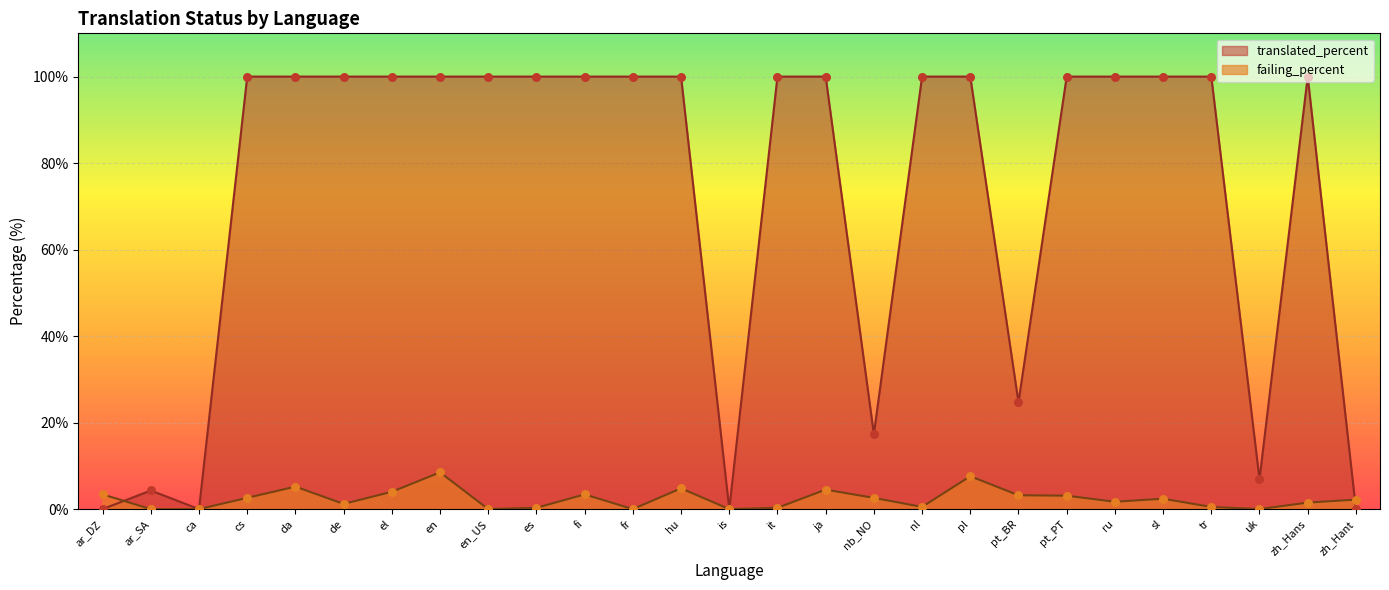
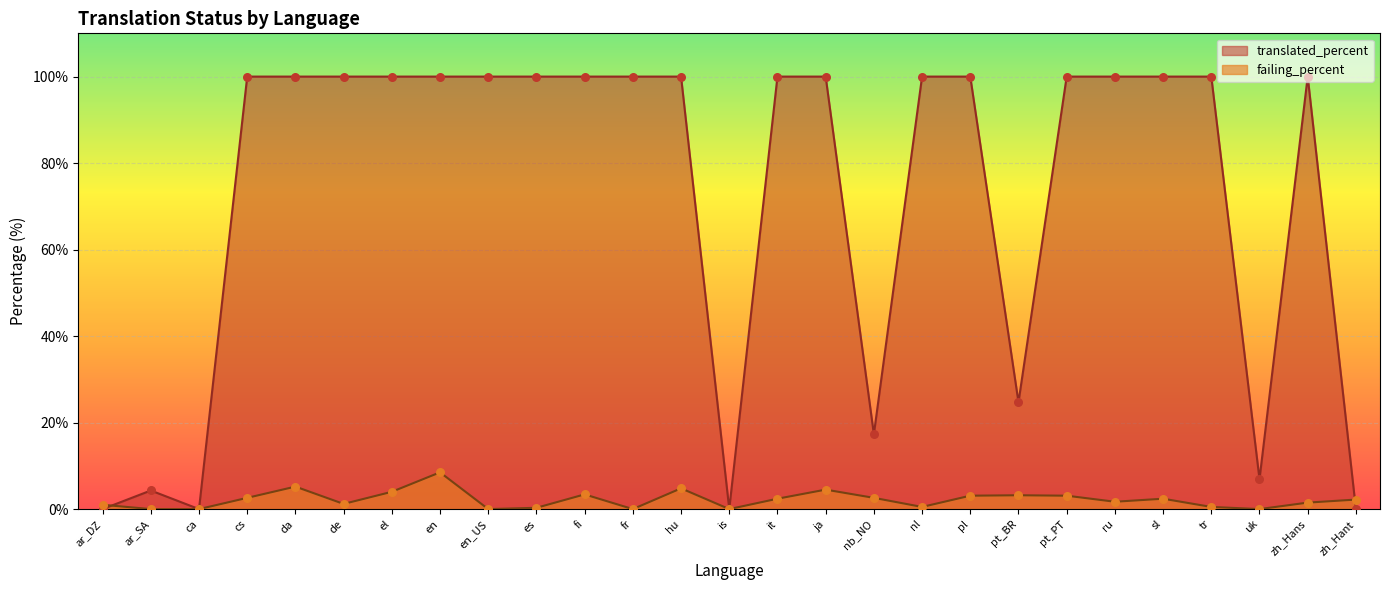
  {
    "translated_percent": {
      "ar_DZ": "0%",
      "ar_SA": "4%",
      "cs": "100%",
      "da": "100%",
      "de": "100%",
      "el": "100%",
      "en": "100%",
      "en_US": "100%",
      "es": "100%",
      "fi": "100%",
      "fr": "100%",
      "hu": "100%",
      "it": "100%",
      "ja": "100%",
      "nb_NO": "17%",
      "nl": "100%",
      "pl": "100%",
      "pt_BR": "25%",
      "pt_PT": "100%",
      "ru": "100%",
      "sl": "100%",
      "tr": "100%",
      "uk": "7%",
      "zh_Hant": "0%"
    },
    "failing_percent": {
-     "ar_DZ": "3%",
+     "ar_DZ": "1%",
      "ar_SA": "0%",
      "cs": "3%",
      "da": "5%",
      "de": "1%",
      "el": "4%",
      "en": "9%",
      "en_US": "0%",
      "es": "0%",
      "fi": "3%",
      "fr": "0%",
      "hu": "5%",
-     "it": "0%",
+     "it": "2%",
      "ja": "5%",
      "nb_NO": "3%",
      "nl": "1%",
-     "pl": "8%",
+     "pl": "3%",
      "pt_BR": "3%",
      "pt_PT": "3%",
      "ru": "2%",
      "sl": "2%",
      "tr": "1%",
      "uk": "0%",
      "zh_Hans": "2%",
      "zh_Hant": "2%"
    }
  }
